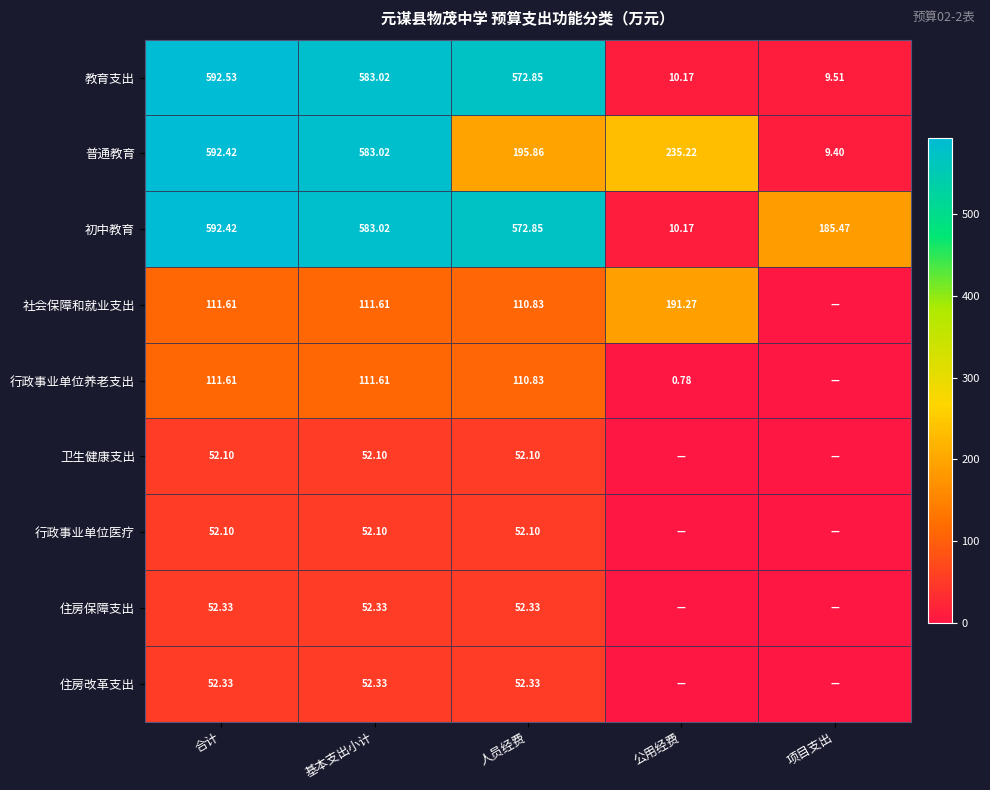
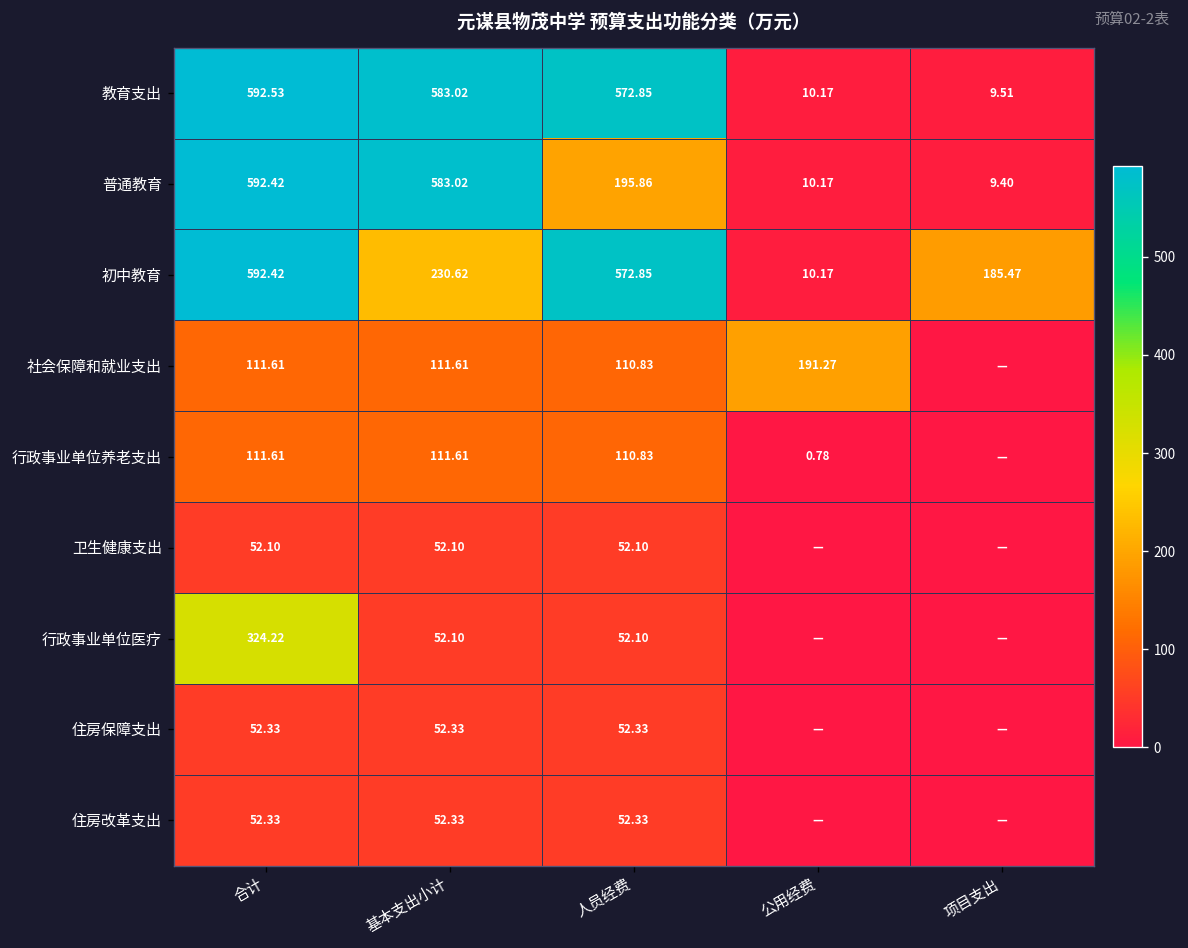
  {
    "教育支出": {
      "合计": 592.53,
      "基本支出小计": 583.02,
      "人员经费": 572.85,
      "公用经费": 10.17,
      "项目支出": 9.51
    },
    "普通教育": {
      "合计": 592.42,
      "基本支出小计": 583.02,
      "人员经费": 195.86,
-     "公用经费": 235.22,
+     "公用经费": 10.17,
      "项目支出": 9.40
    },
    "初中教育": {
      "合计": 592.42,
-     "基本支出小计": 583.02,
+     "基本支出小计": 230.62,
      "人员经费": 572.85,
      "公用经费": 10.17,
      "项目支出": 185.47
    },
    "社会保障和就业支出": {
      "合计": 111.61,
      "基本支出小计": 111.61,
      "人员经费": 110.83,
      "公用经费": 191.27
    },
    "行政事业单位养老支出": {
      "合计": 111.61,
      "基本支出小计": 111.61,
      "人员经费": 110.83,
      "公用经费": 0.78
    },
    "卫生健康支出": {
      "合计": 52.10,
      "基本支出小计": 52.10,
      "人员经费": 52.10
    },
    "行政事业单位医疗": {
-     "合计": 52.10,
+     "合计": 324.22,
      "基本支出小计": 52.10,
      "人员经费": 52.10
    },
    "住房保障支出": {
      "合计": 52.33,
      "基本支出小计": 52.33,
      "人员经费": 52.33
    },
    "住房改革支出": {
      "合计": 52.33,
      "基本支出小计": 52.33,
      "人员经费": 52.33
    }
  }
